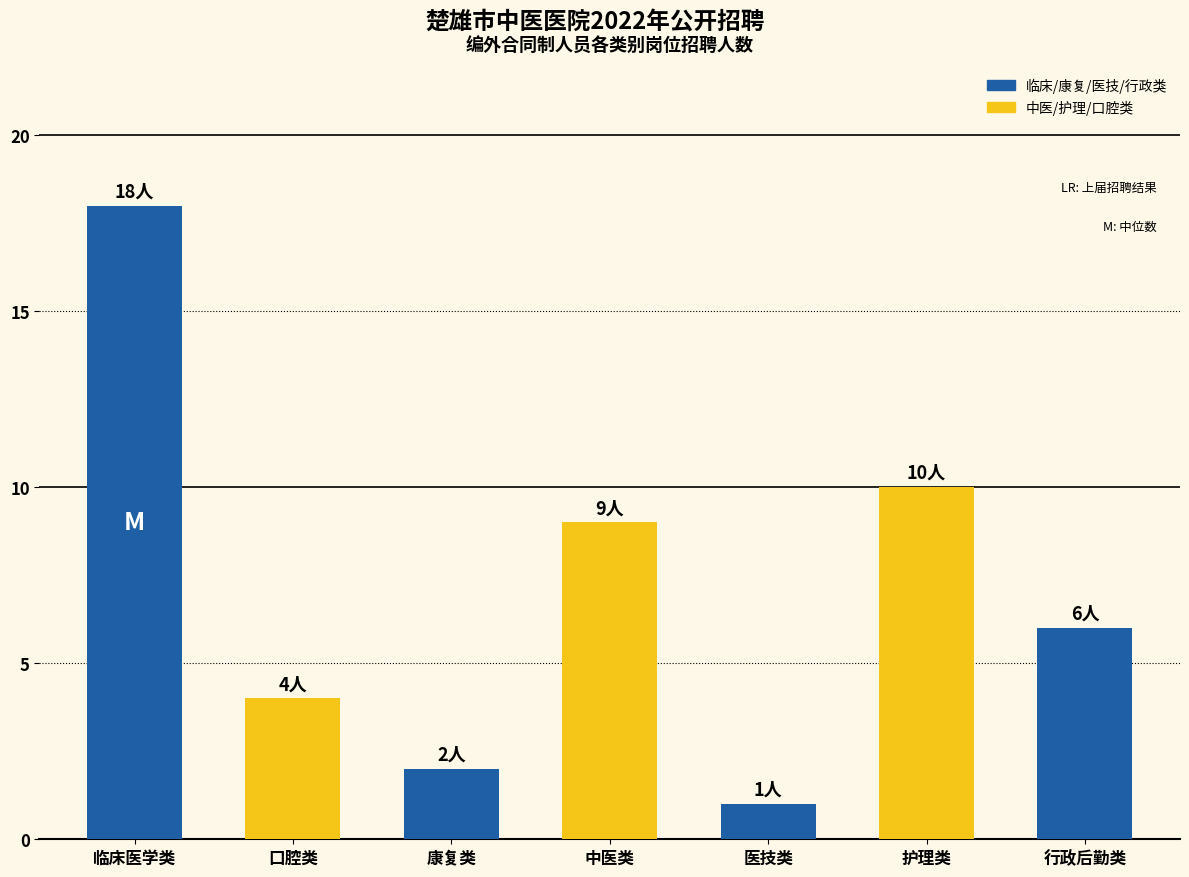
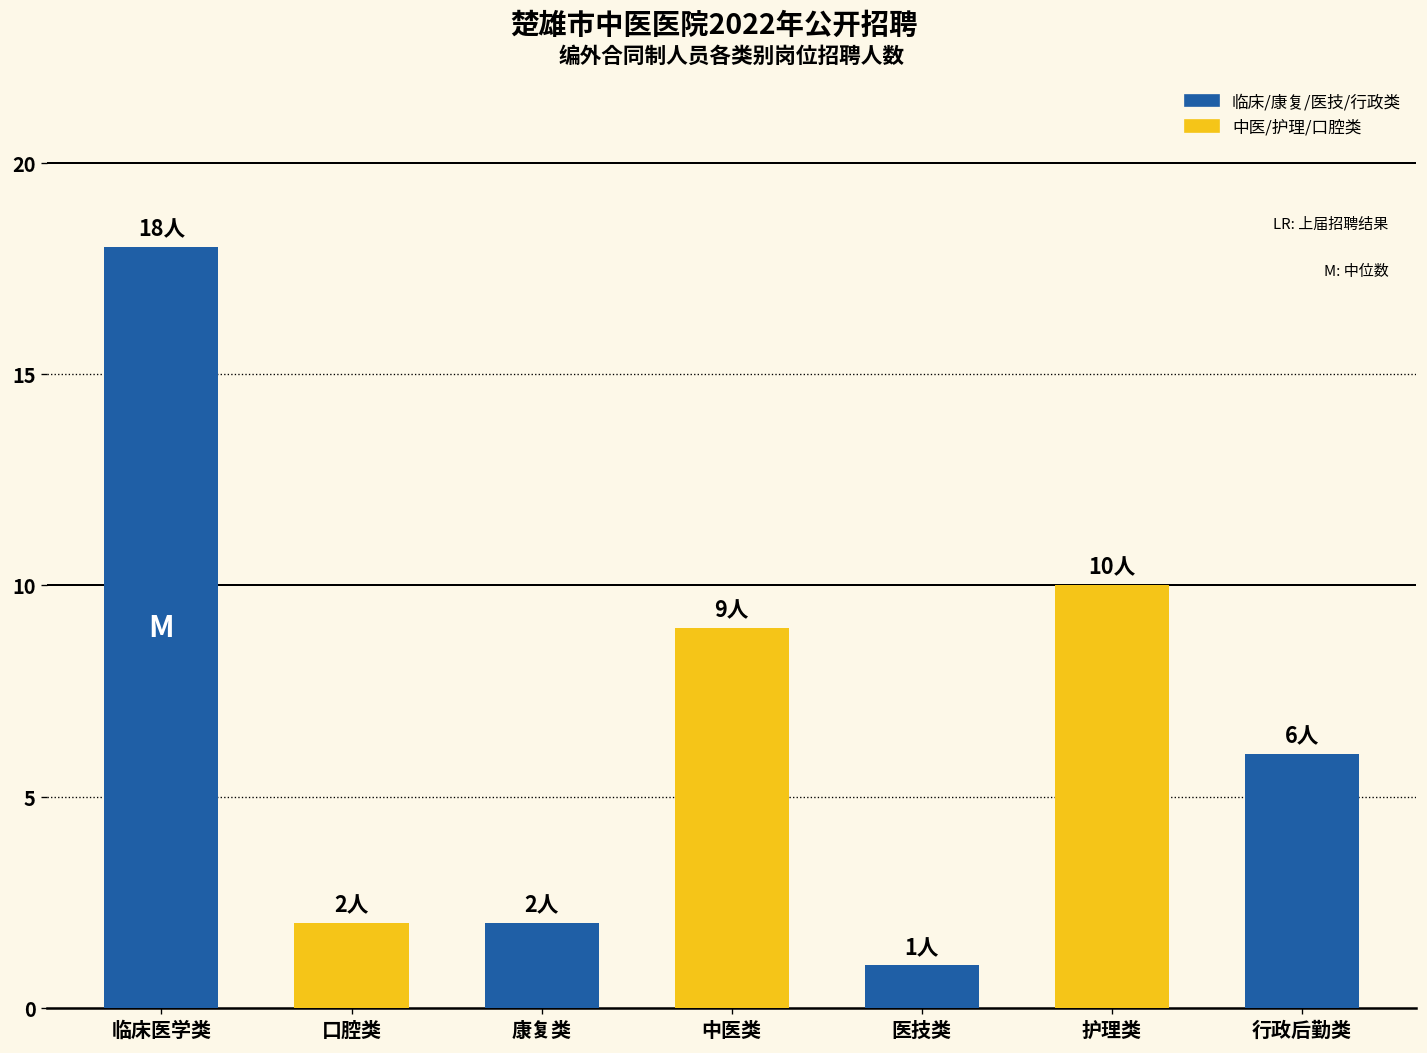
  {
    "临床医学类": "18人",
-   "口腔类": "4人",
+   "口腔类": "2人",
    "康复类": "2人",
    "中医类": "9人",
    "医技类": "1人",
    "护理类": "10人",
    "行政后勤类": "6人"
  }
